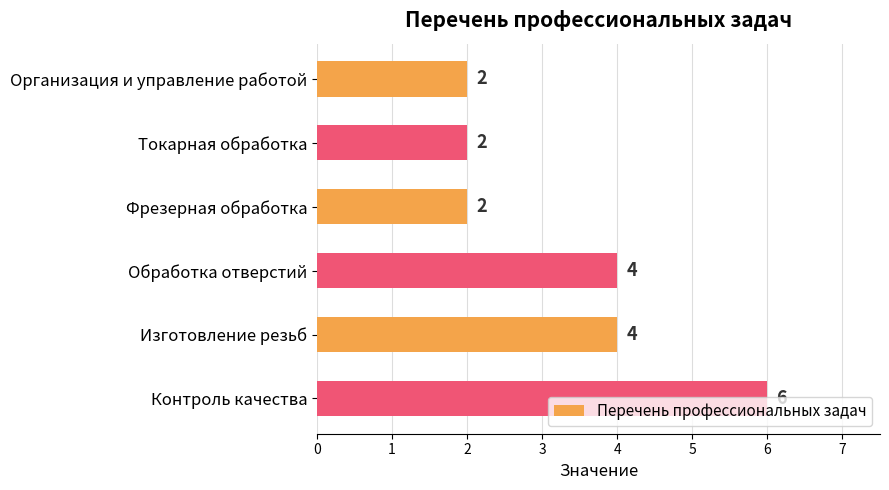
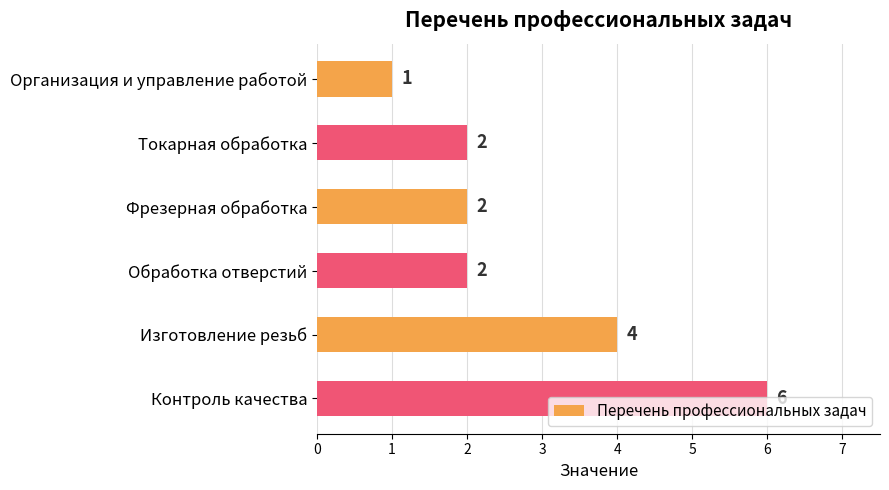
  {
-   "Организация и управление работой": 2,
+   "Организация и управление работой": 1,
    "Токарная обработка": 2,
    "Фрезерная обработка": 2,
-   "Обработка отверстий": 4,
+   "Обработка отверстий": 2,
    "Изготовление резьб": 4
  }
